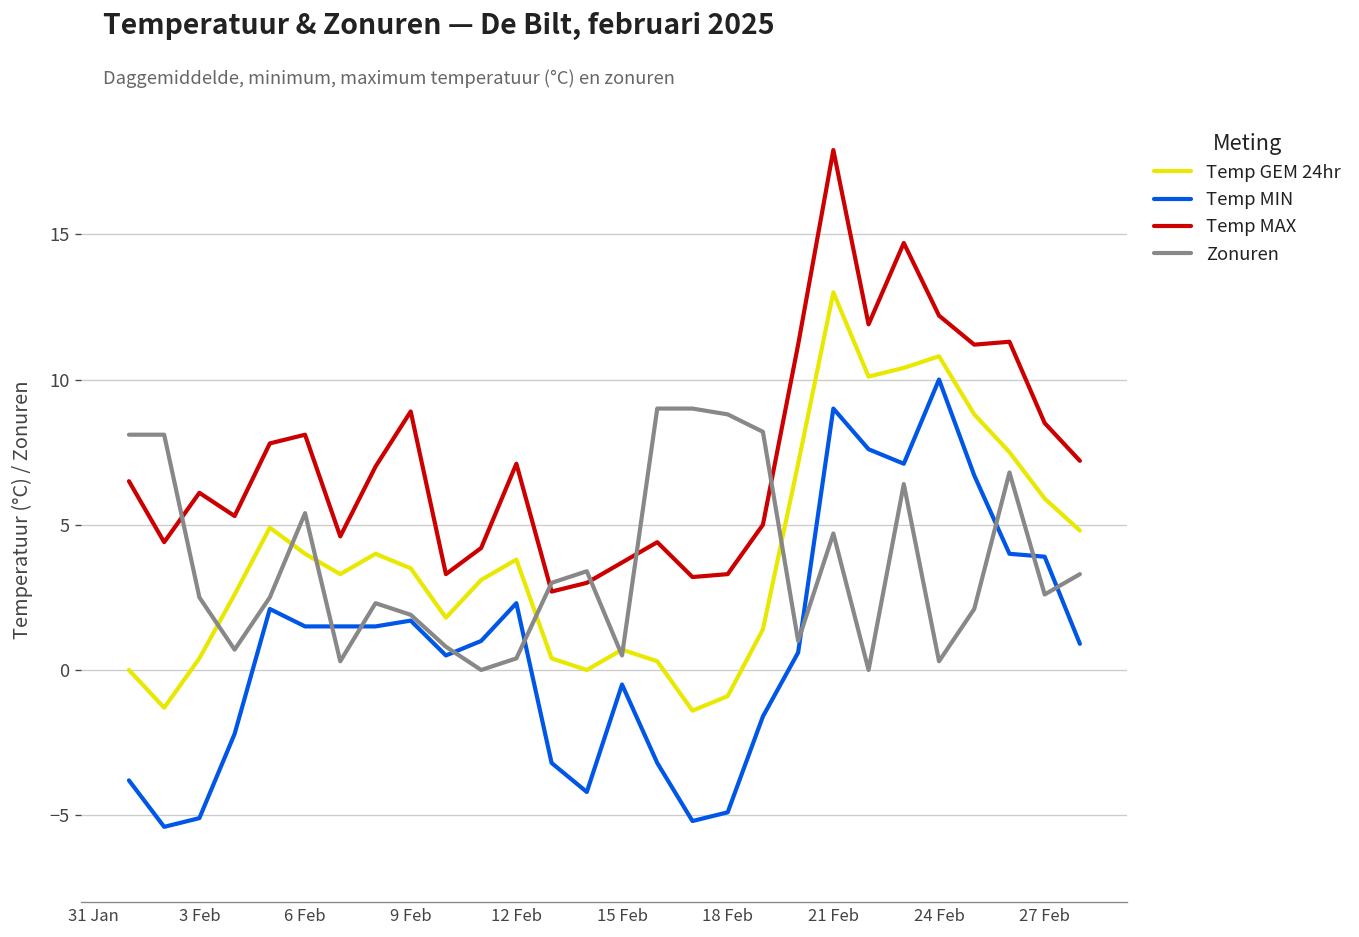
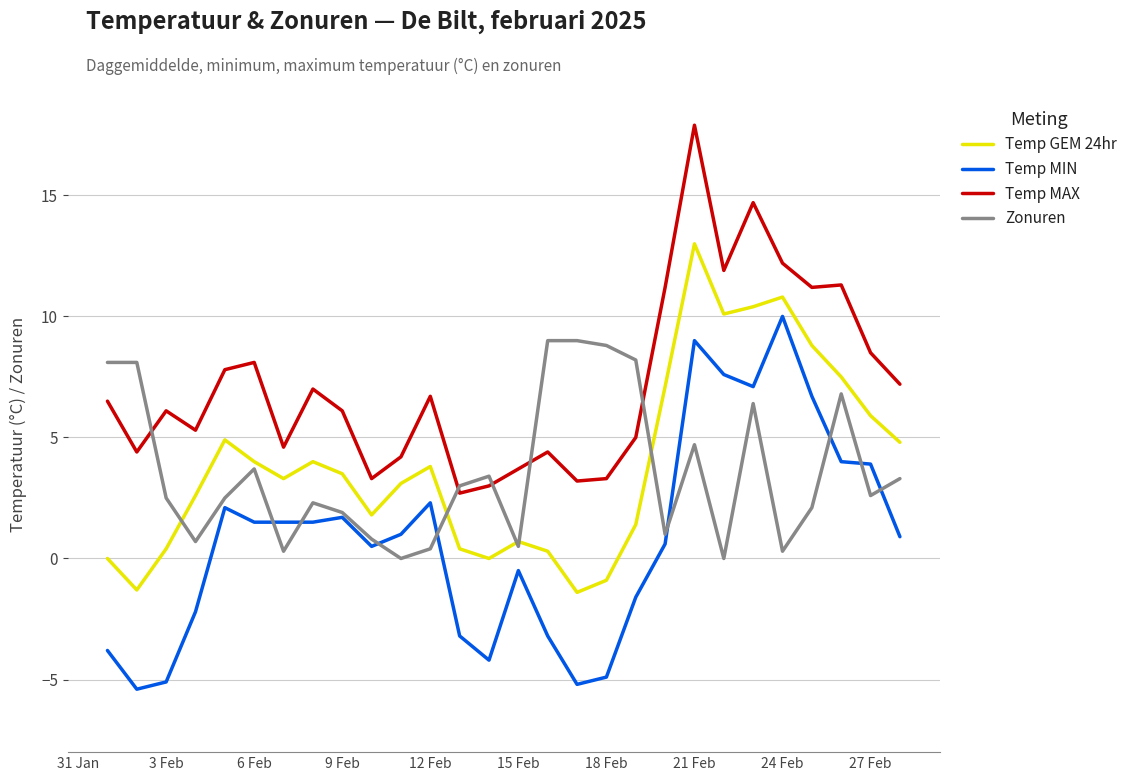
  {
    "Temp GEM 24hr": {
      "3 Feb": 0.4,
      "6 Feb": 4.0,
      "9 Feb": 3.5,
      "12 Feb": 3.8,
      "15 Feb": 0.7,
      "18 Feb": -0.9,
      "21 Feb": 13.0,
      "24 Feb": 10.8,
      "27 Feb": 5.9
    },
    "Temp MIN": {
      "3 Feb": -5.1,
      "6 Feb": 1.5,
      "9 Feb": 1.7,
      "12 Feb": 2.3,
      "15 Feb": -0.5,
      "18 Feb": -4.9,
      "21 Feb": 9.0,
      "24 Feb": 10.0,
      "27 Feb": 3.9
    },
    "Temp MAX": {
      "3 Feb": 6.1,
      "6 Feb": 8.1,
-     "9 Feb": 8.9,
-     "12 Feb": 7.1,
+     "9 Feb": 6.1,
+     "12 Feb": 6.7,
      "15 Feb": 3.7,
      "18 Feb": 3.3,
      "21 Feb": 17.9,
      "24 Feb": 12.2,
      "27 Feb": 8.5
    },
    "Zonuren": {
      "3 Feb": 2.5,
-     "6 Feb": 5.4,
+     "6 Feb": 3.7,
      "9 Feb": 1.9,
      "12 Feb": 0.4,
      "15 Feb": 0.5,
      "18 Feb": 8.8,
      "21 Feb": 4.7,
      "24 Feb": 0.3,
      "27 Feb": 2.6
    }
  }
